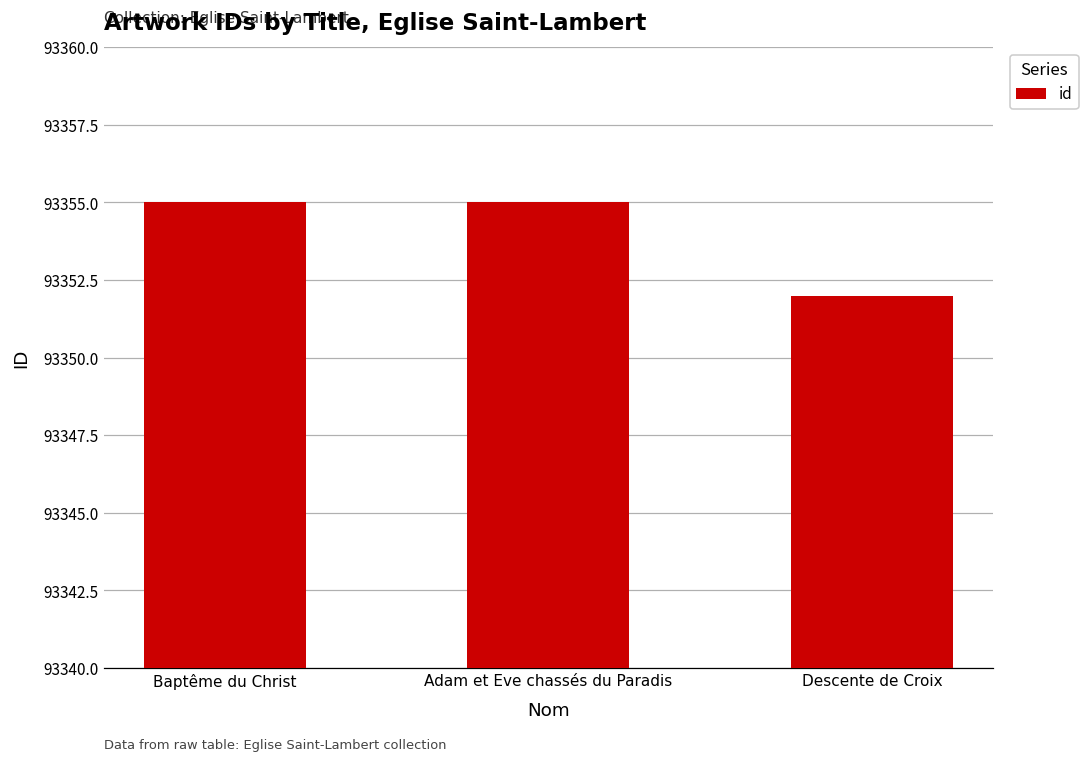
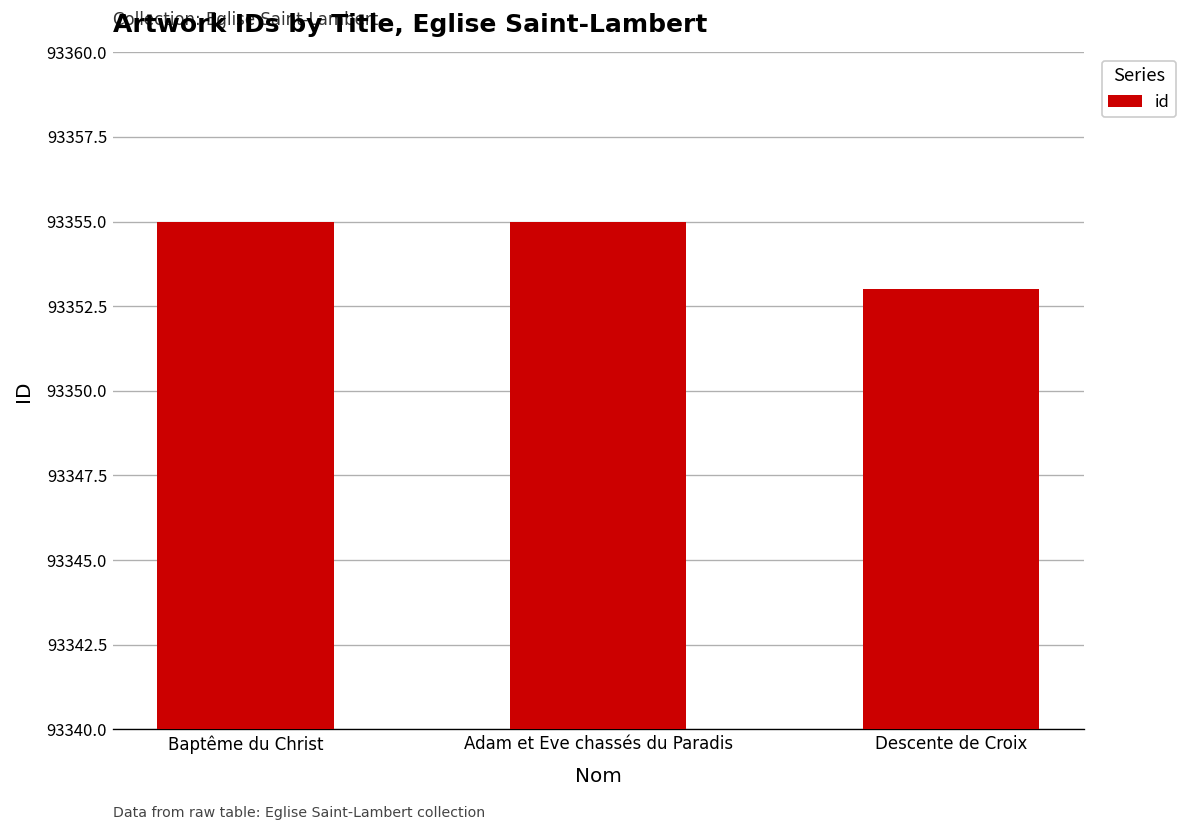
  {
    "Baptême du Christ": 93355,
    "Adam et Eve chassés du Paradis": 93355,
-   "Descente de Croix": 93352
+   "Descente de Croix": 93353
  }
